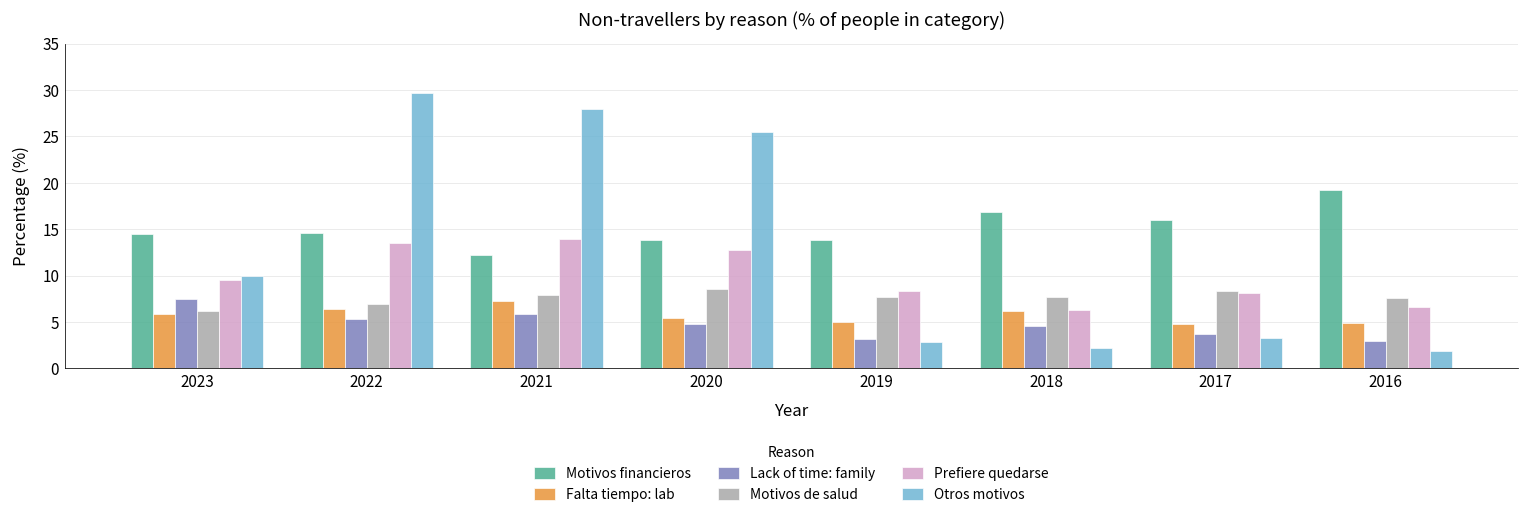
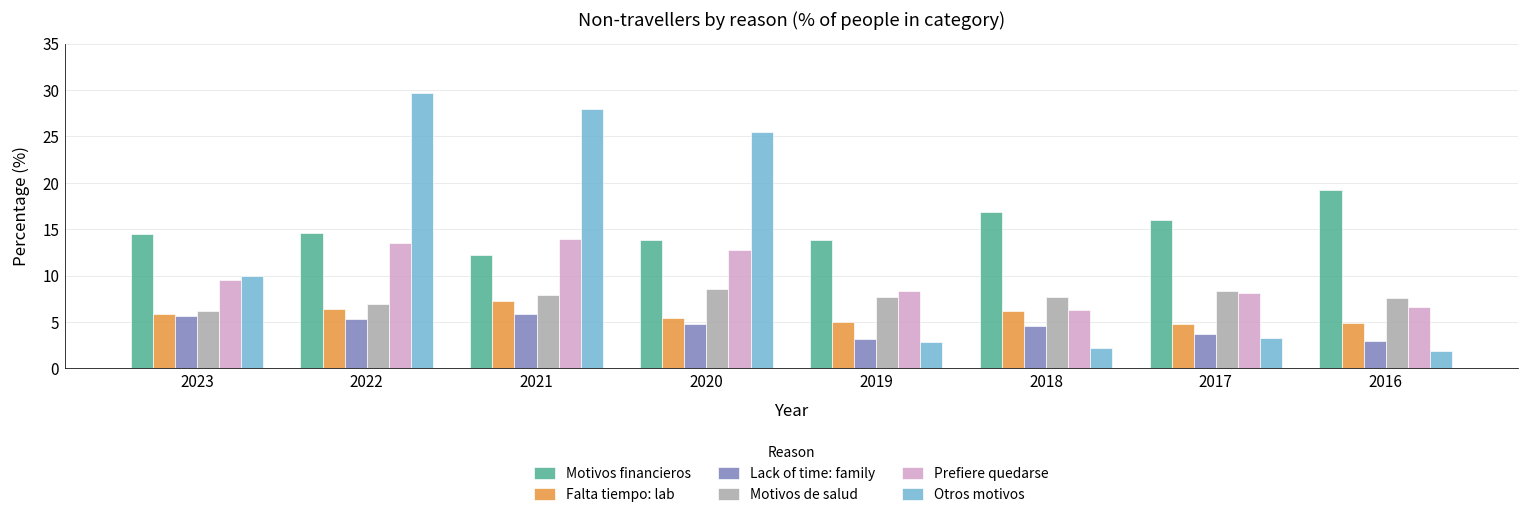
  {
    "Motivos financieros": {
      "2023": 15,
      "2022": 15,
      "2021": 12,
      "2020": 14,
      "2019": 14,
      "2018": 17,
      "2017": 16,
      "2016": 19
    },
    "Falta tiempo: lab": {
      "2023": 6,
      "2022": 6,
      "2021": 7,
      "2020": 5,
      "2019": 5,
      "2018": 6,
      "2017": 5,
      "2016": 5
    },
    "Lack of time: family": {
-     "2023": 7,
+     "2023": 6,
      "2022": 5,
      "2021": 6,
      "2020": 5,
      "2019": 3,
      "2018": 5,
      "2017": 4,
      "2016": 3
    },
    "Otros motivos": {
      "2023": 10,
      "2022": 30,
      "2021": 28,
      "2020": 26,
      "2019": 3,
      "2018": 2,
      "2017": 3,
      "2016": 2
    }
  }
